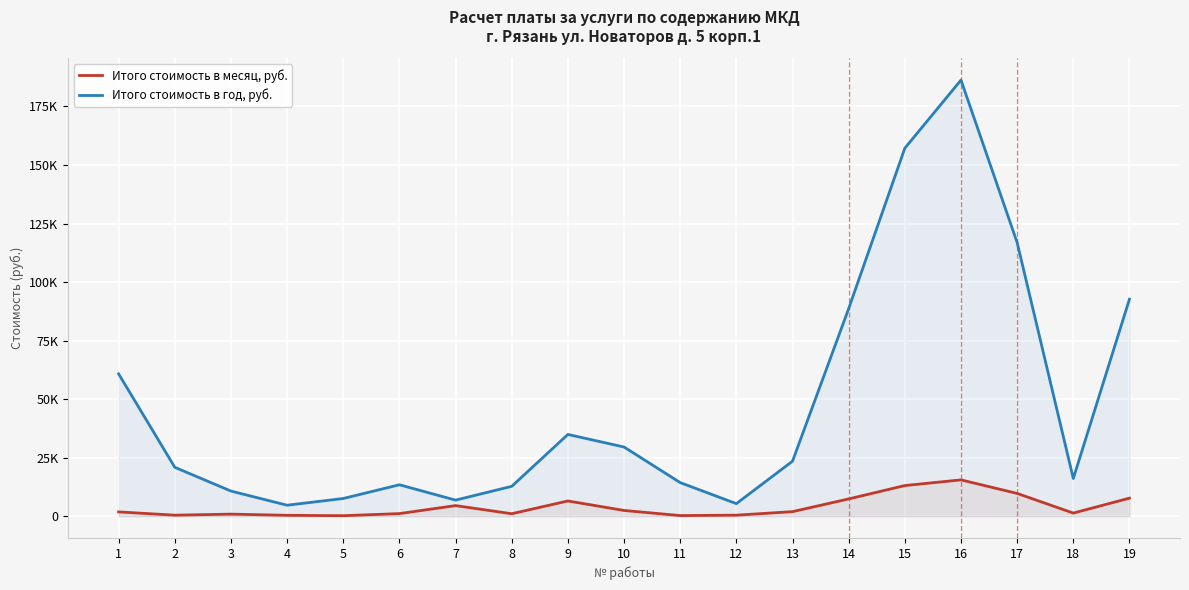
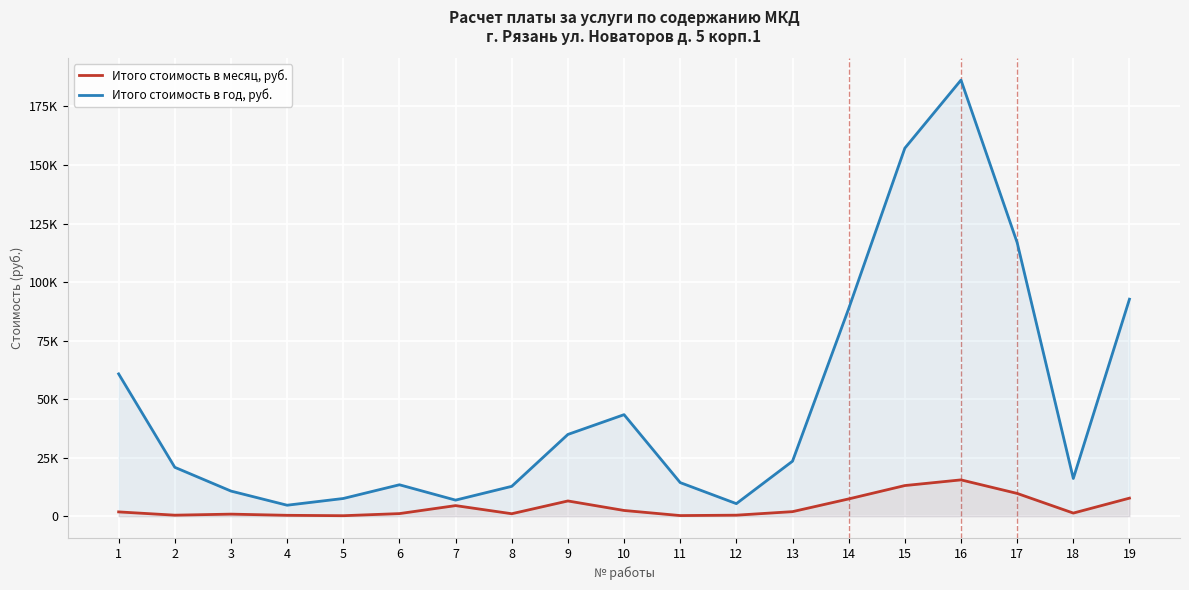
  {
    "Итого стоимость в месяц, руб.": {
      "1": 2000,
      "2": 0,
      "3": 1000,
      "4": 0,
      "5": 0,
      "6": 1000,
      "7": 5000,
      "8": 1000,
      "9": 7000,
      "10": 2000,
      "11": 0,
      "12": 0,
      "13": 2000,
      "14": 7000,
      "15": 13000,
      "16": 16000,
      "17": 10000,
      "18": 1000,
      "19": 8000
    },
    "Итого стоимость в год, руб.": {
      "1": 61000,
      "2": 21000,
      "3": 11000,
      "4": 5000,
      "5": 8000,
      "6": 13000,
      "7": 7000,
      "8": 13000,
      "9": 35000,
-     "10": 30000,
+     "10": 43000,
      "11": 14000,
      "12": 5000,
      "13": 24000,
      "14": 89000,
      "15": 157000,
      "16": 186000,
      "17": 117000,
      "18": 16000,
      "19": 93000
    }
  }
